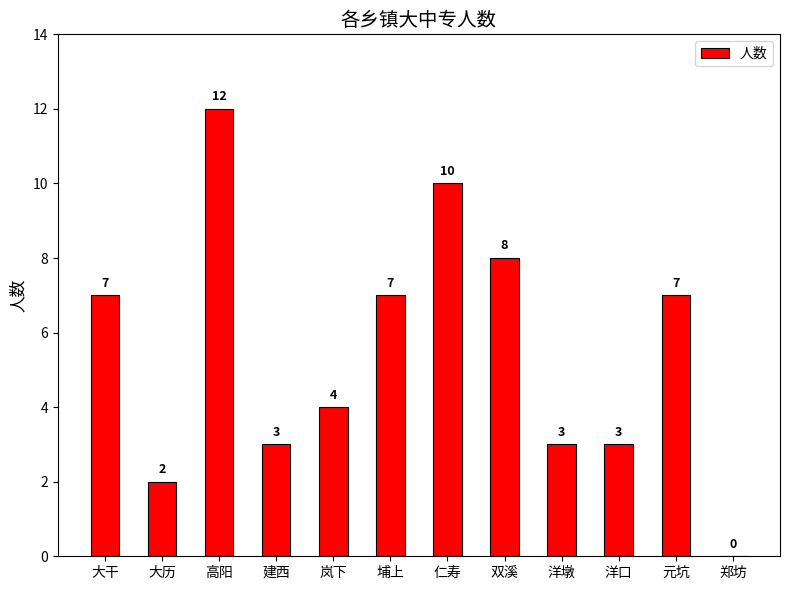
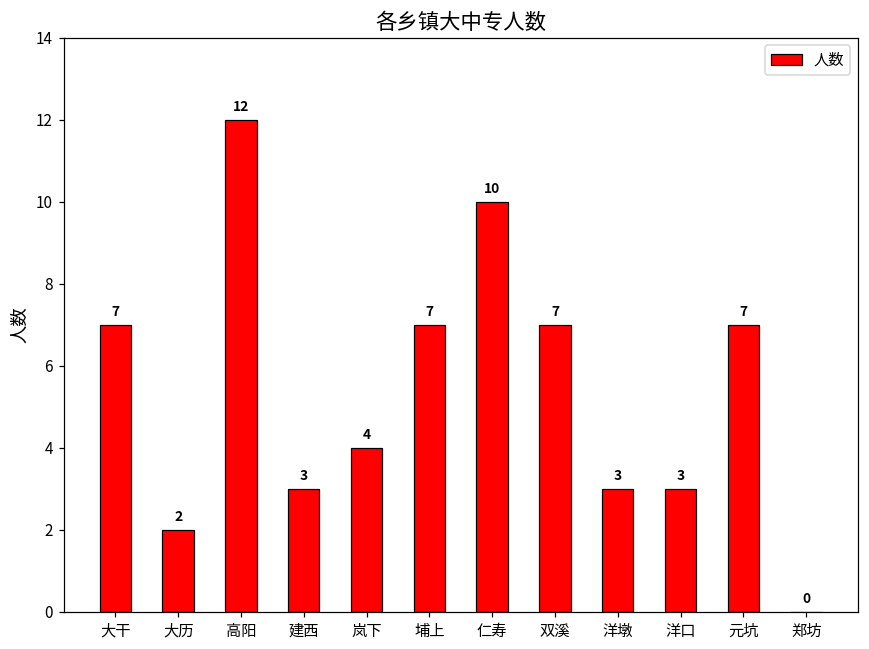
  {
    "大干": 7,
    "大历": 2,
    "高阳": 12,
    "建西": 3,
    "岚下": 4,
    "埔上": 7,
    "仁寿": 10,
-   "双溪": 8,
+   "双溪": 7,
    "洋墩": 3,
    "洋口": 3,
    "元坑": 7,
    "郑坊": 0
  }
